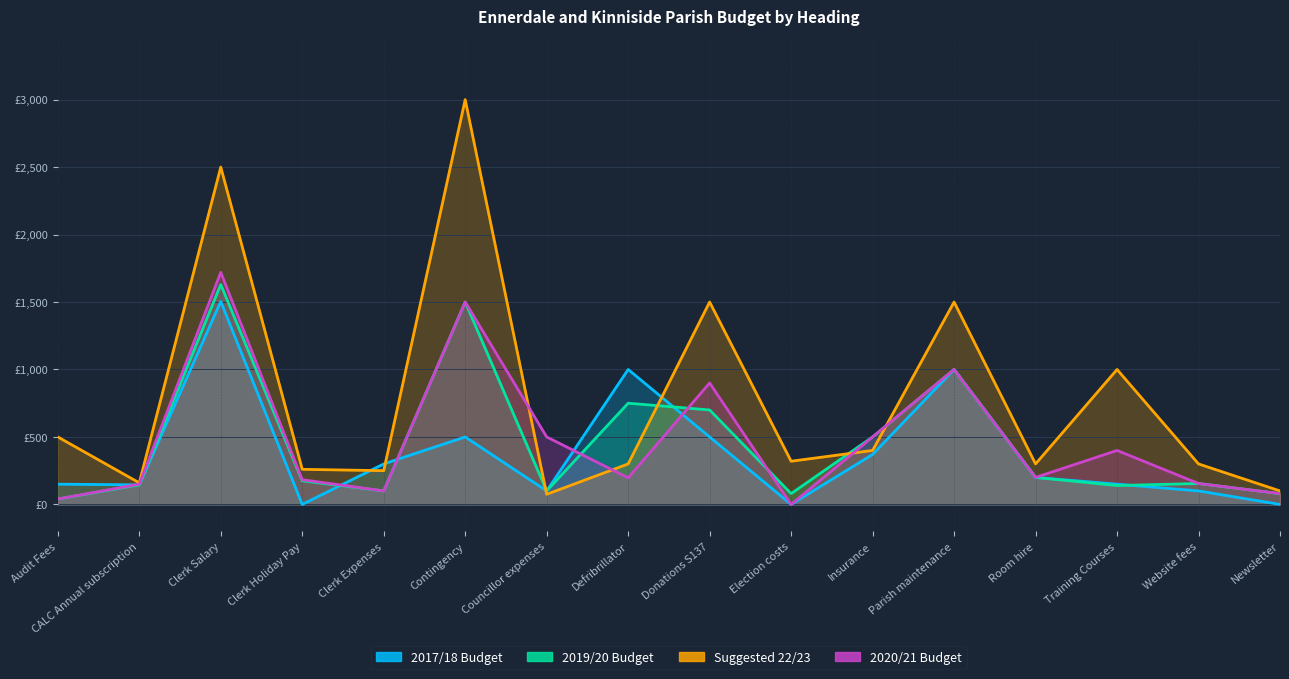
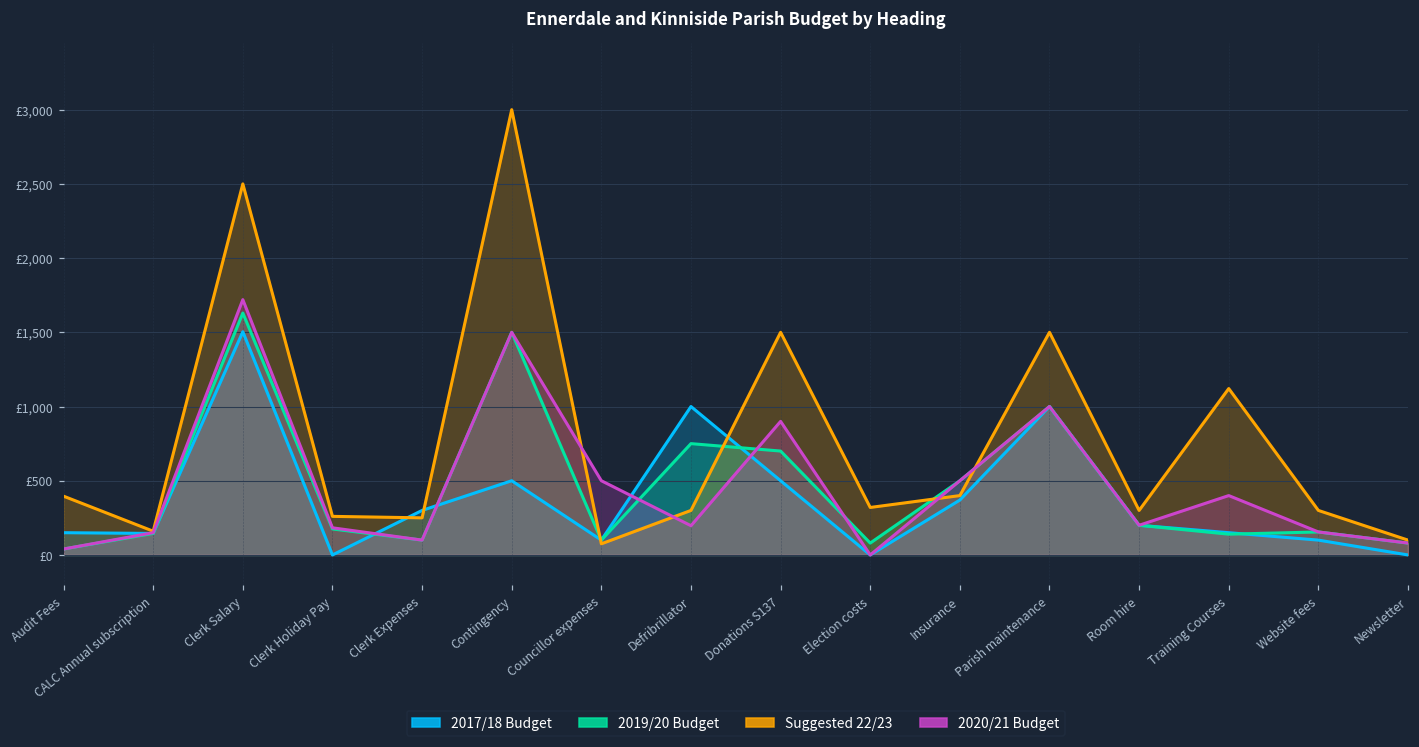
  {
    "Suggested 22/23": {
-     "Audit Fees": "£500",
+     "Audit Fees": "£400",
      "Clerk Salary": "£2,500",
      "Clerk Holiday Pay": "£260",
      "Clerk Expenses": "£250",
      "Contingency": "£3,000",
      "Councillor expenses": "£80",
      "Defribrillator": "£300",
      "Donations S137": "£1,500",
      "Election costs": "£320",
      "Insurance": "£400",
      "Parish maintenance": "£1,500",
      "Room hire": "£300",
-     "Training Courses": "£1,000",
+     "Training Courses": "£1,120",
      "Website fees": "£300",
      "Newsletter": "£100"
    },
    "2020/21 Budget": {
      "Clerk Salary": "£1,720",
      "Councillor expenses": "£500",
      "Defribrillator": "£200",
      "Donations S137": "£900",
      "Training Courses": "£400"
    }
  }
